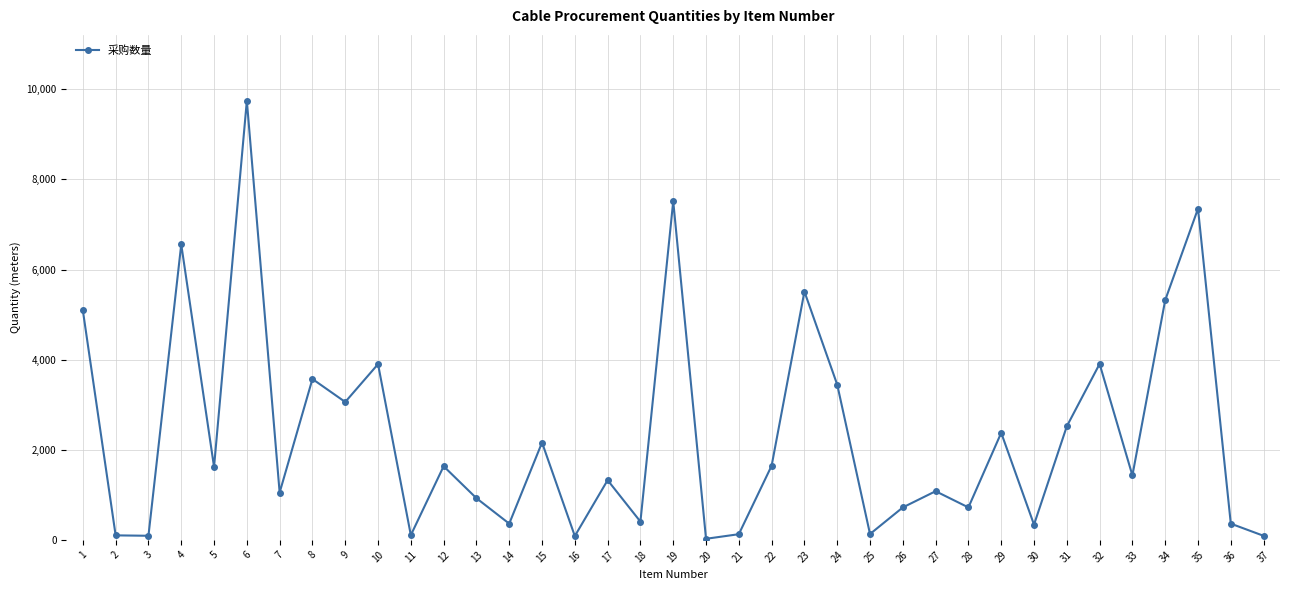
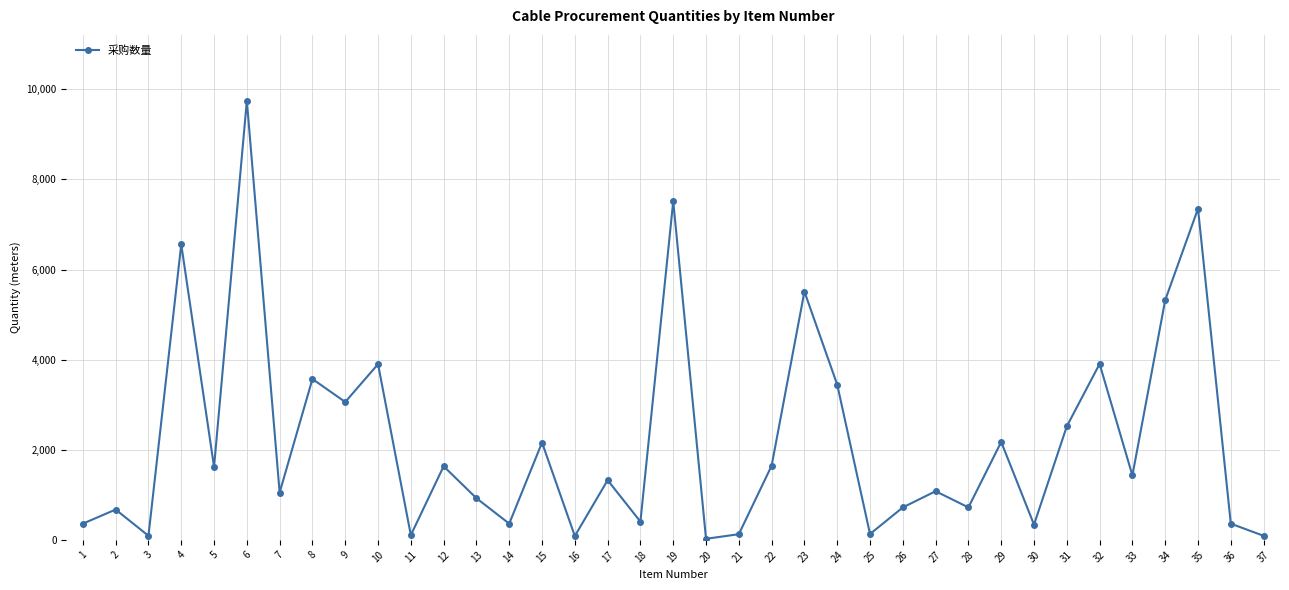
  {
-   "1": "5,100",
-   "2": "100",
+   "1": "400",
+   "2": "700",
    "3": "100",
    "4": "6,600",
    "5": "1,600",
    "6": "9,700",
    "7": "1,100",
    "8": "3,600",
    "9": "3,100",
    "10": "3,900",
    "11": "100",
    "12": "1,600",
    "13": "900",
    "14": "400",
    "15": "2,200",
    "16": "100",
    "17": "1,300",
    "18": "400",
    "19": "7,500",
    "20": "0",
    "21": "100",
    "22": "1,600",
    "23": "5,500",
    "24": "3,400",
    "25": "100",
    "26": "700",
    "27": "1,100",
    "28": "700",
-   "29": "2,400",
+   "29": "2,200",
    "30": "300",
    "31": "2,500",
    "32": "3,900",
    "33": "1,400",
    "34": "5,300",
    "35": "7,400",
    "36": "400",
    "37": "100"
  }
